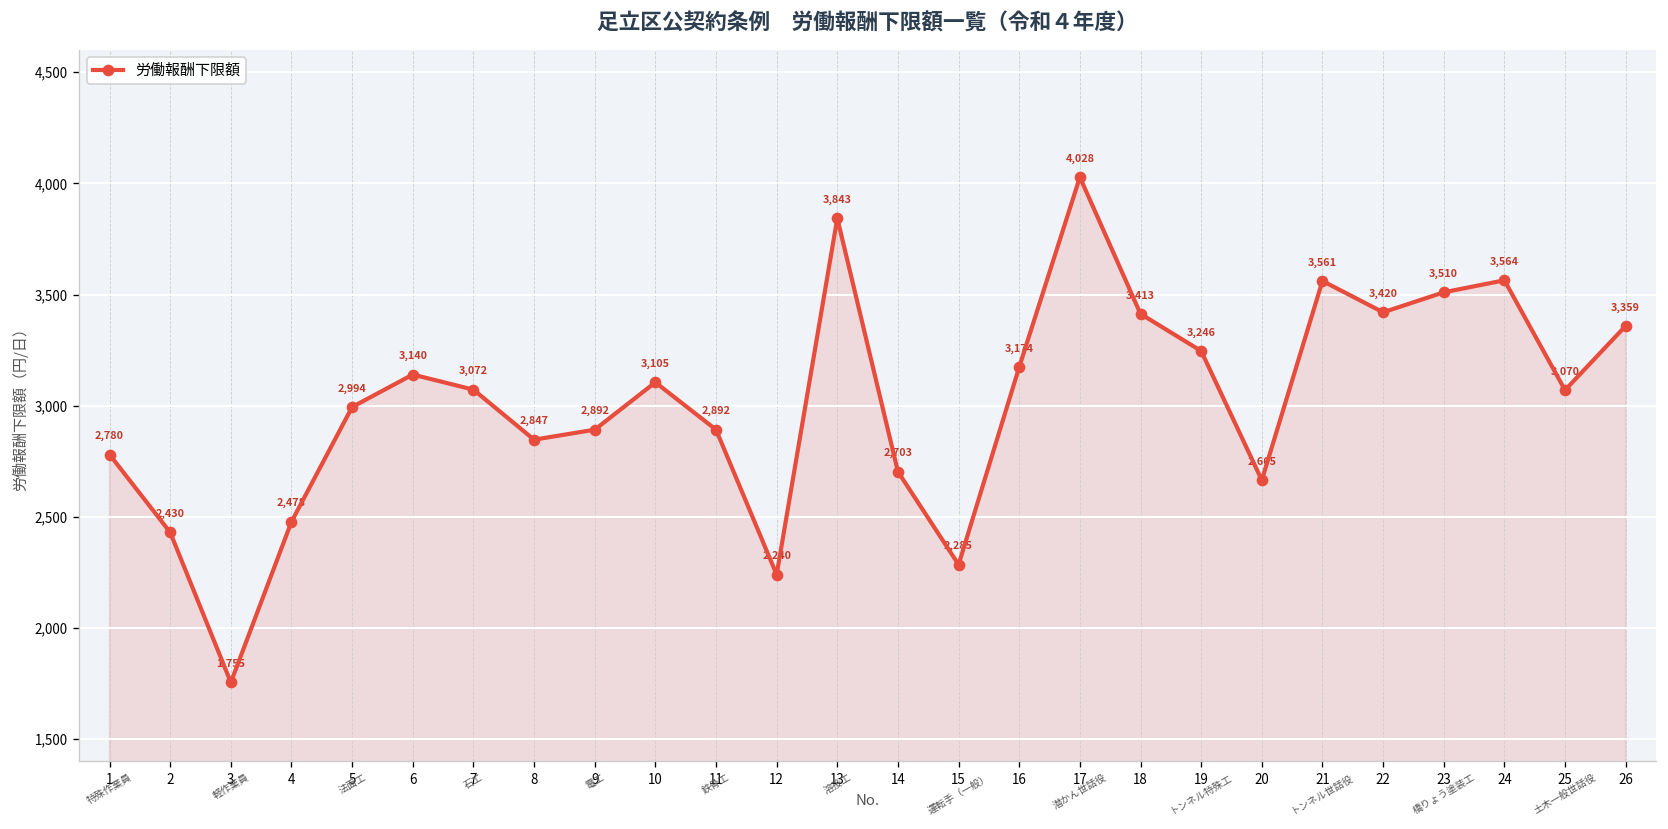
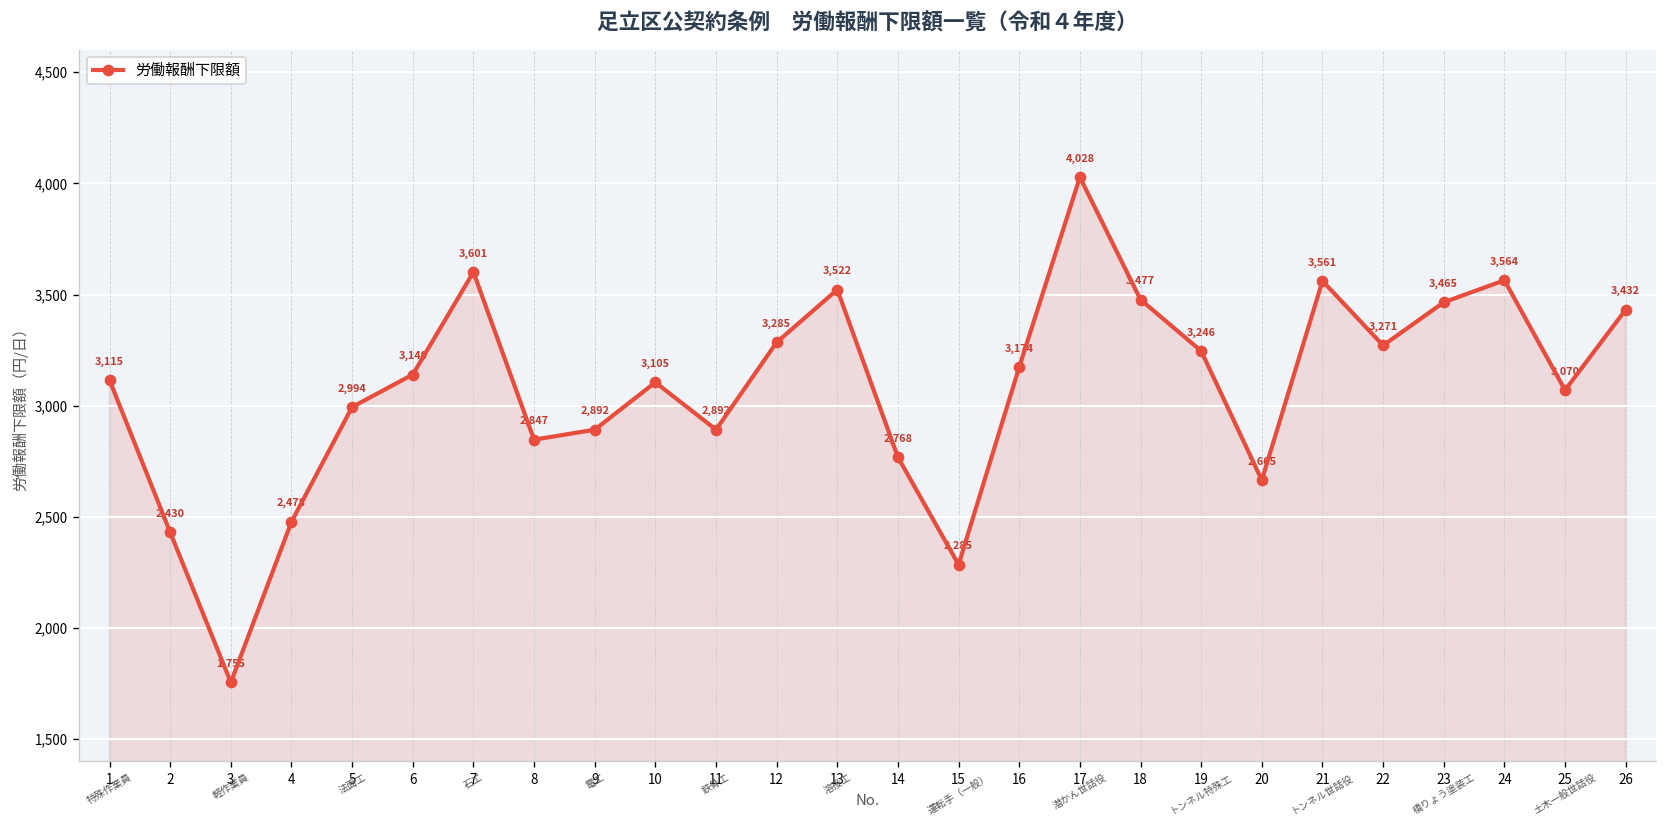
  {
-   "1": "2,780",
+   "1": "3,115",
    "2": "2,430",
    "3": "1,755",
    "4": "2,478",
    "5": "2,994",
    "6": "3,140",
-   "7": "3,072",
+   "7": "3,601",
    "8": "2,847",
    "9": "2,892",
    "10": "3,105",
    "11": "2,892",
-   "12": "2,240",
-   "13": "3,843",
-   "14": "2,703",
+   "12": "3,285",
+   "13": "3,522",
+   "14": "2,768",
    "15": "2,285",
    "16": "3,174",
    "17": "4,028",
-   "18": "3,413",
+   "18": "3,477",
    "19": "3,246",
    "20": "2,665",
    "21": "3,561",
-   "22": "3,420",
-   "23": "3,510",
+   "22": "3,271",
+   "23": "3,465",
    "24": "3,564",
    "25": "3,070",
-   "26": "3,359"
+   "26": "3,432"
  }
